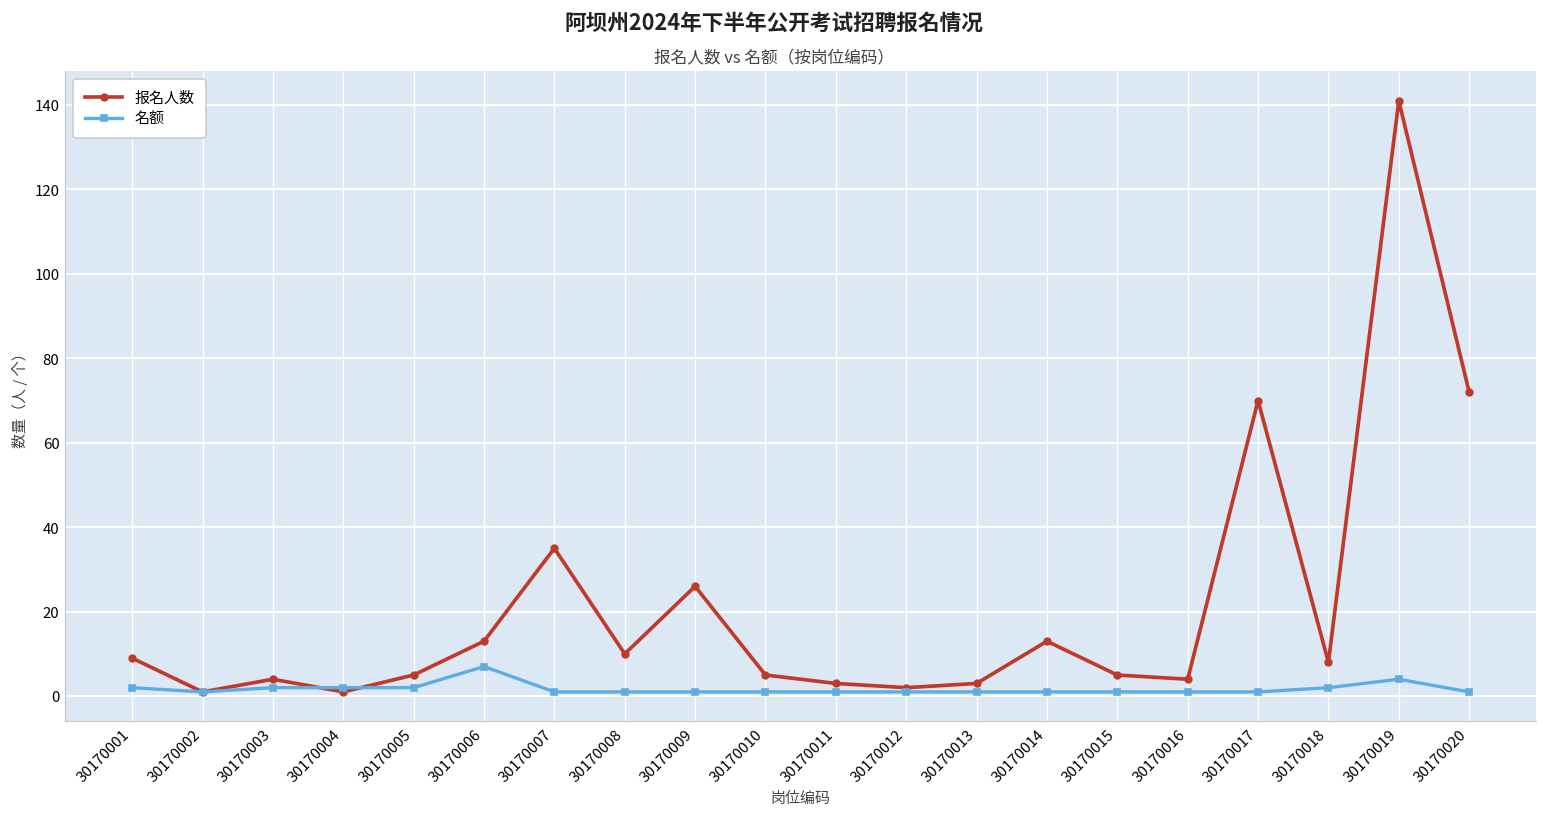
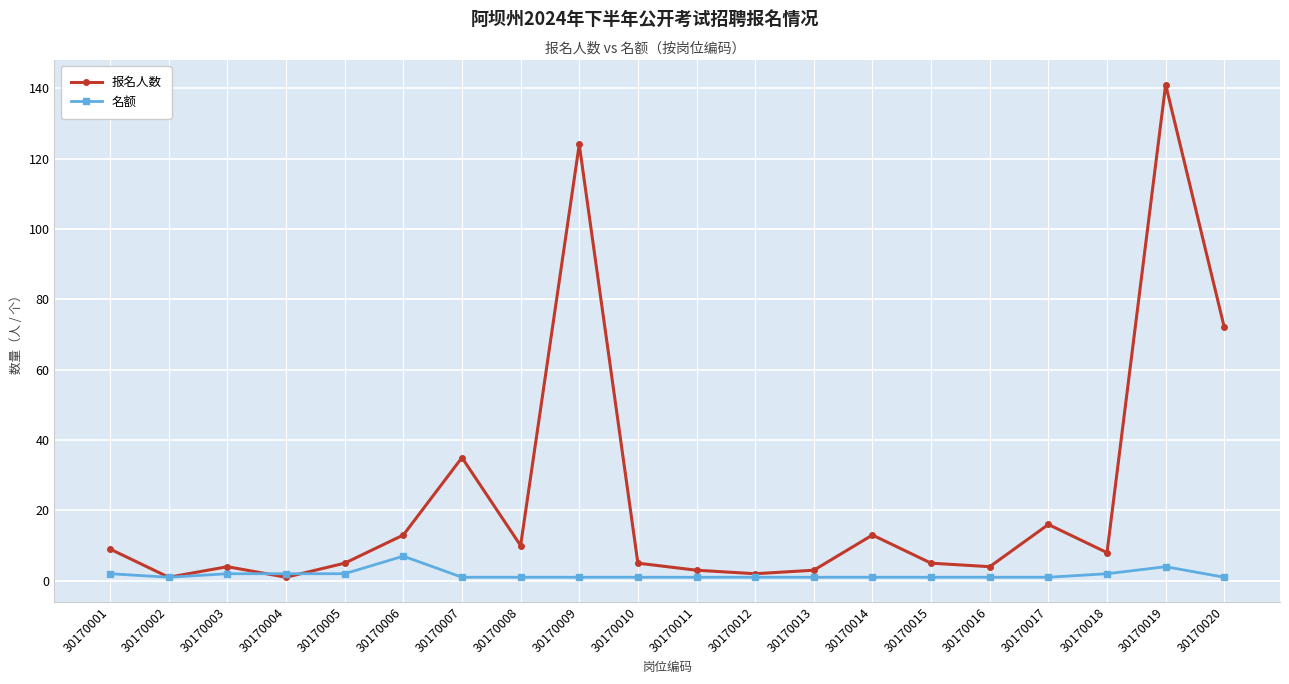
  {
    "报名人数": {
      "30170001": 9,
      "30170003": 4,
      "30170004": 1,
      "30170005": 5,
      "30170006": 13,
      "30170007": 35,
      "30170008": 10,
-     "30170009": 26,
+     "30170009": 124,
      "30170010": 5,
      "30170011": 3,
      "30170012": 2,
      "30170013": 3,
      "30170014": 13,
      "30170015": 5,
      "30170016": 4,
-     "30170017": 70,
+     "30170017": 16,
      "30170018": 8,
      "30170019": 141,
      "30170020": 72
    },
    "名额": {
      "30170001": 2,
      "30170003": 2,
      "30170004": 2,
      "30170005": 2,
      "30170006": 7,
      "30170007": 1,
      "30170008": 1,
      "30170009": 1,
      "30170010": 1,
      "30170011": 1,
      "30170012": 1,
      "30170013": 1,
      "30170014": 1,
      "30170015": 1,
      "30170016": 1,
      "30170017": 1,
      "30170018": 2,
      "30170019": 4,
      "30170020": 1
    }
  }
